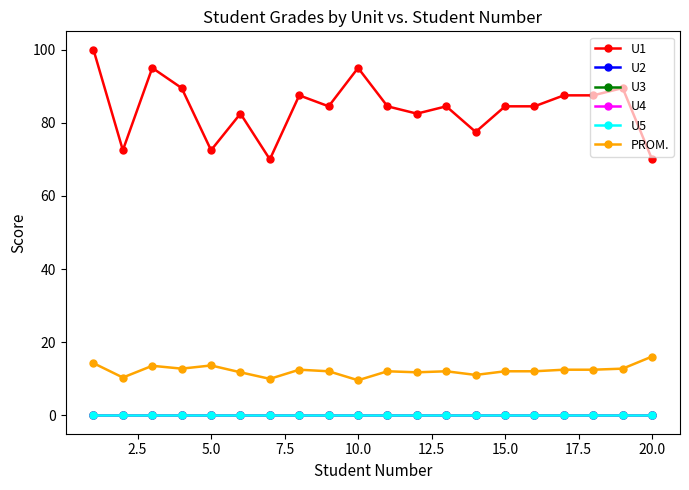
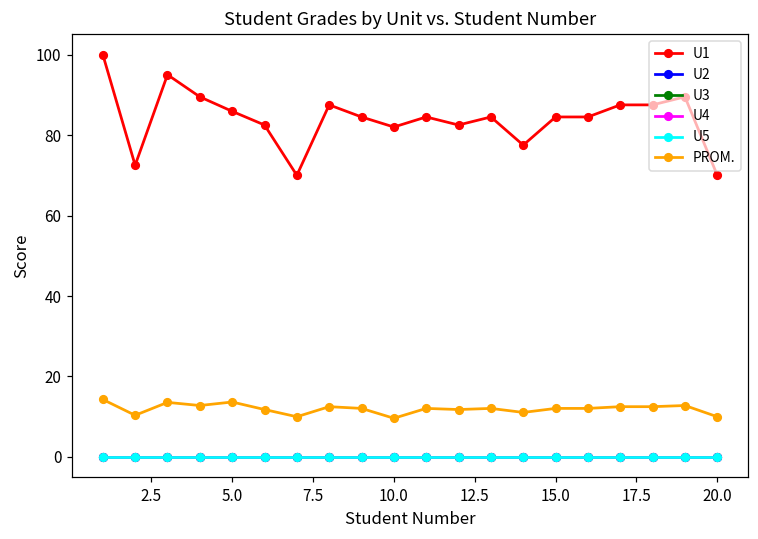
  {
    "U1": {
-     "5.0": 73,
-     "10.0": 95,
+     "5.0": 86,
+     "10.0": 82,
      "15.0": 85,
      "20.0": 70
    },
    "U5": {
      "5.0": 0,
      "10.0": 0,
      "15.0": 0,
      "20.0": 0
    },
    "PROM.": {
      "5.0": 14,
      "10.0": 10,
      "15.0": 12,
-     "20.0": 16
+     "20.0": 10
    }
  }
